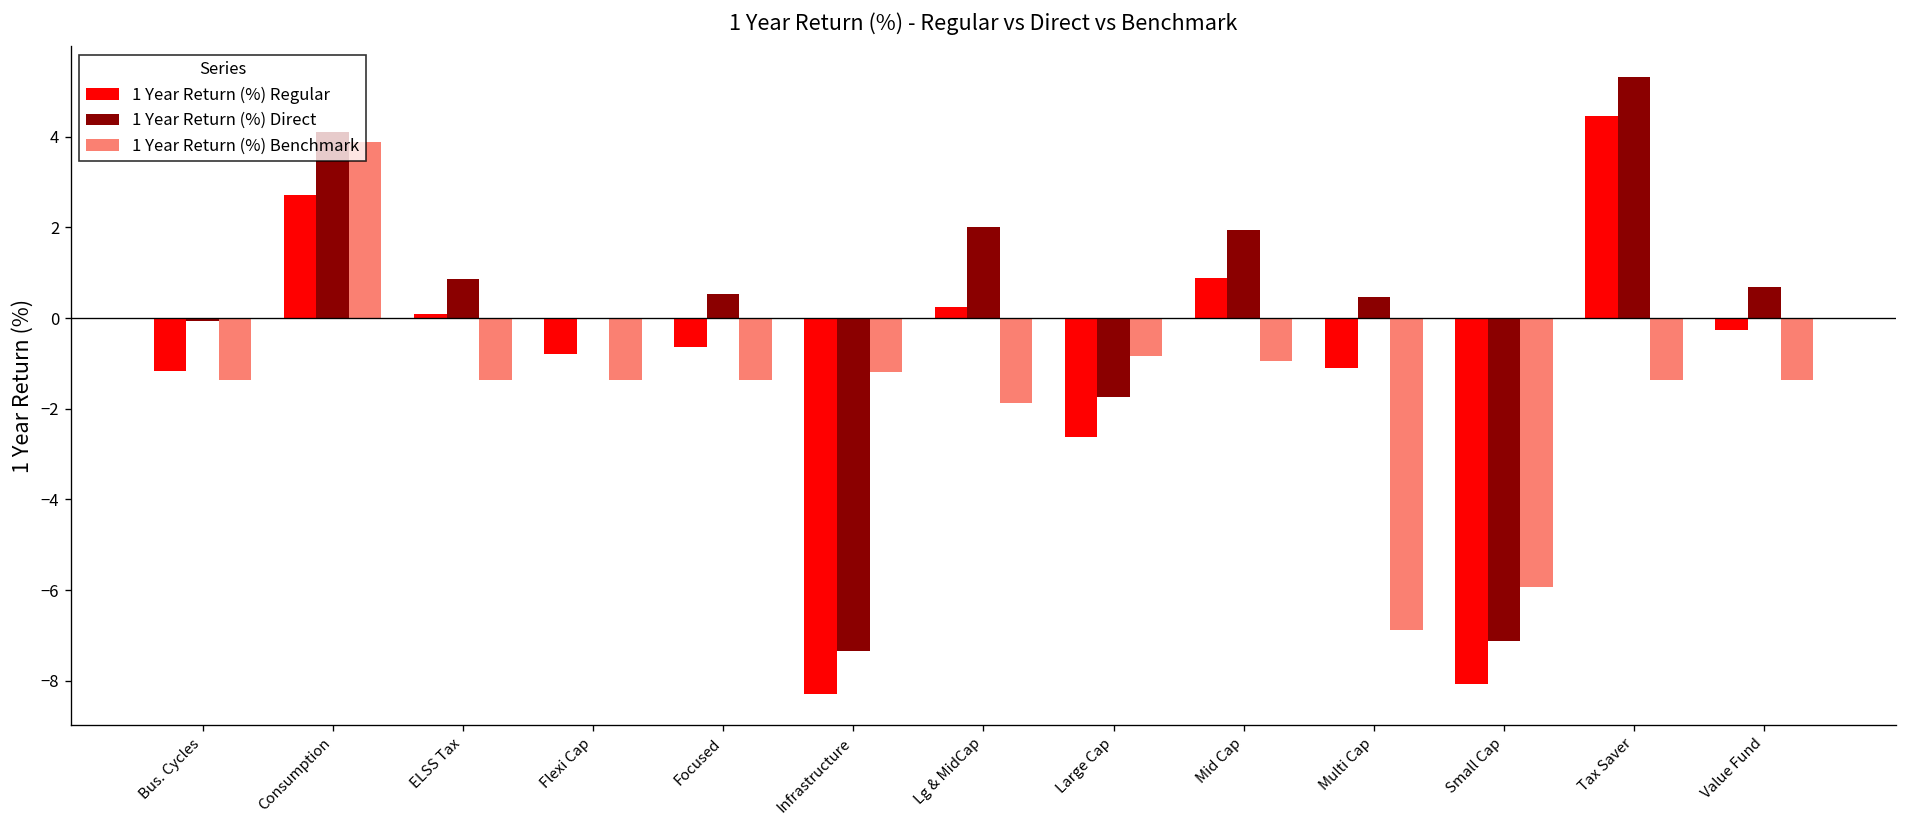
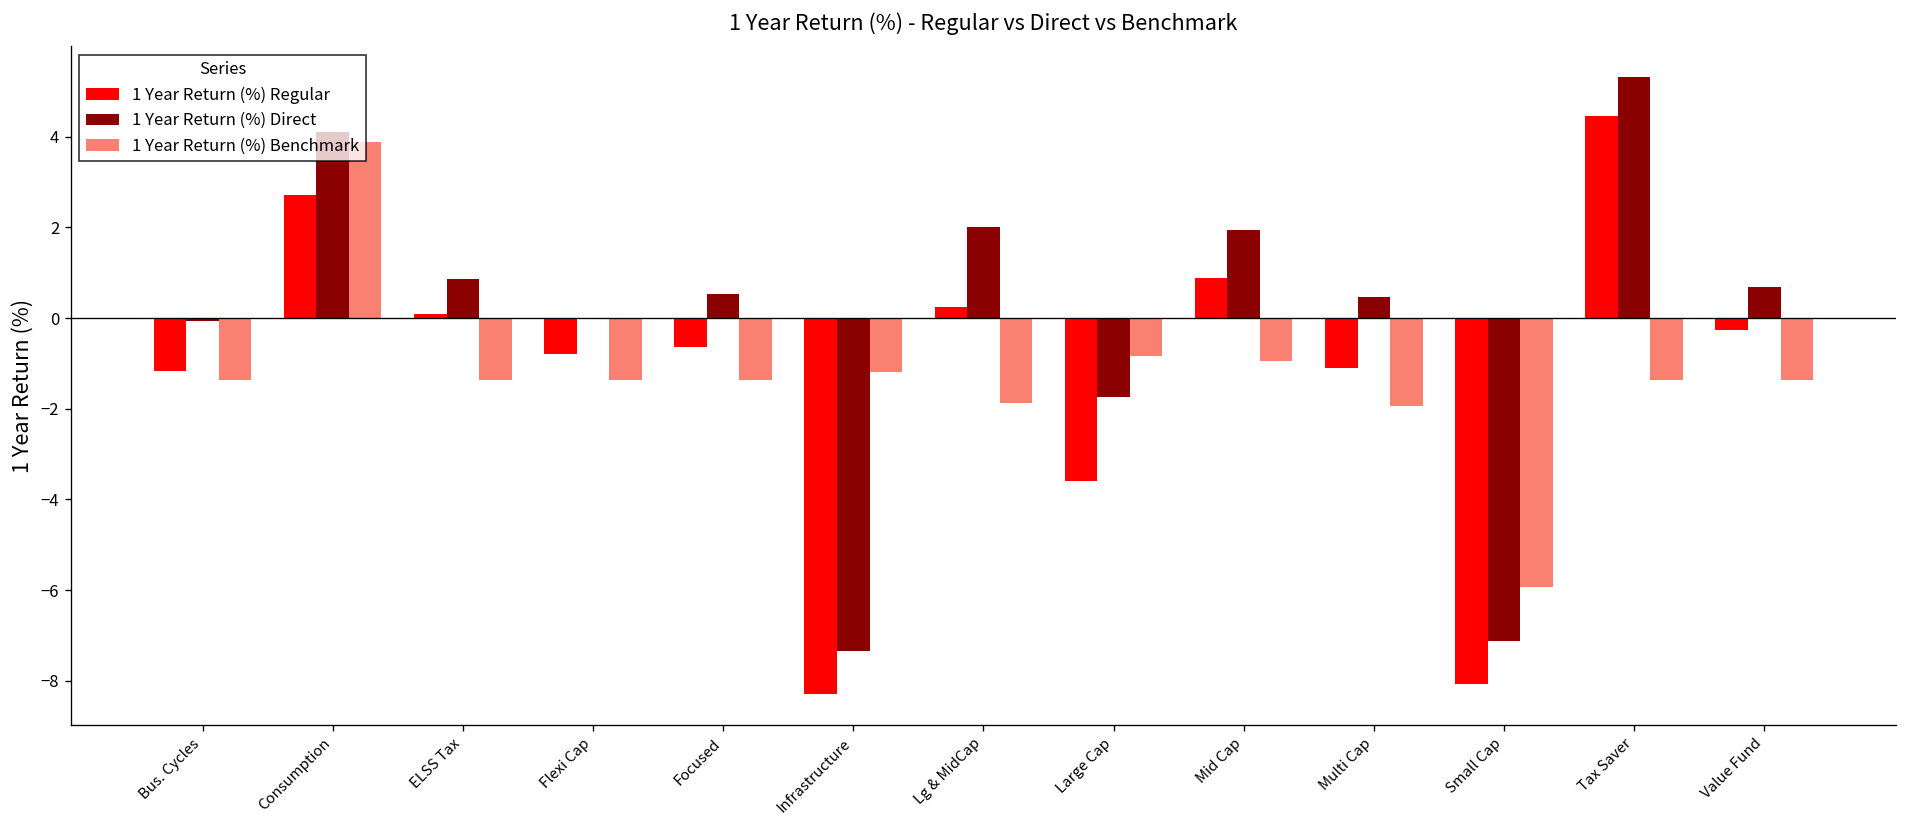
  {
    "1 Year Return (%) Regular": {
      "Bus. Cycles": -1.2,
      "Consumption": 2.7,
      "ELSS Tax": 0.1,
      "Flexi Cap": -0.8,
      "Focused": -0.6,
      "Infrastructure": -8.3,
      "Lg & MidCap": 0.3,
-     "Large Cap": -2.6,
+     "Large Cap": -3.6,
      "Mid Cap": 0.9,
      "Multi Cap": -1.1,
      "Small Cap": -8.1,
      "Tax Saver": 4.5,
      "Value Fund": -0.3
    },
    "1 Year Return (%) Direct": {
      "ELSS Tax": 0.9,
      "Focused": 0.5,
      "Infrastructure": -7.3,
      "Lg & MidCap": 2.0,
      "Large Cap": -1.7,
      "Mid Cap": 1.9,
      "Multi Cap": 0.5,
      "Small Cap": -7.1,
      "Tax Saver": 5.3,
      "Value Fund": 0.7
    },
    "1 Year Return (%) Benchmark": {
      "Bus. Cycles": -1.4,
      "ELSS Tax": -1.4,
      "Flexi Cap": -1.4,
      "Focused": -1.4,
      "Infrastructure": -1.2,
      "Lg & MidCap": -1.9,
      "Large Cap": -0.8,
      "Mid Cap": -0.9,
-     "Multi Cap": -6.9,
+     "Multi Cap": -1.9,
      "Small Cap": -5.9,
      "Tax Saver": -1.4,
      "Value Fund": -1.4
    }
  }
